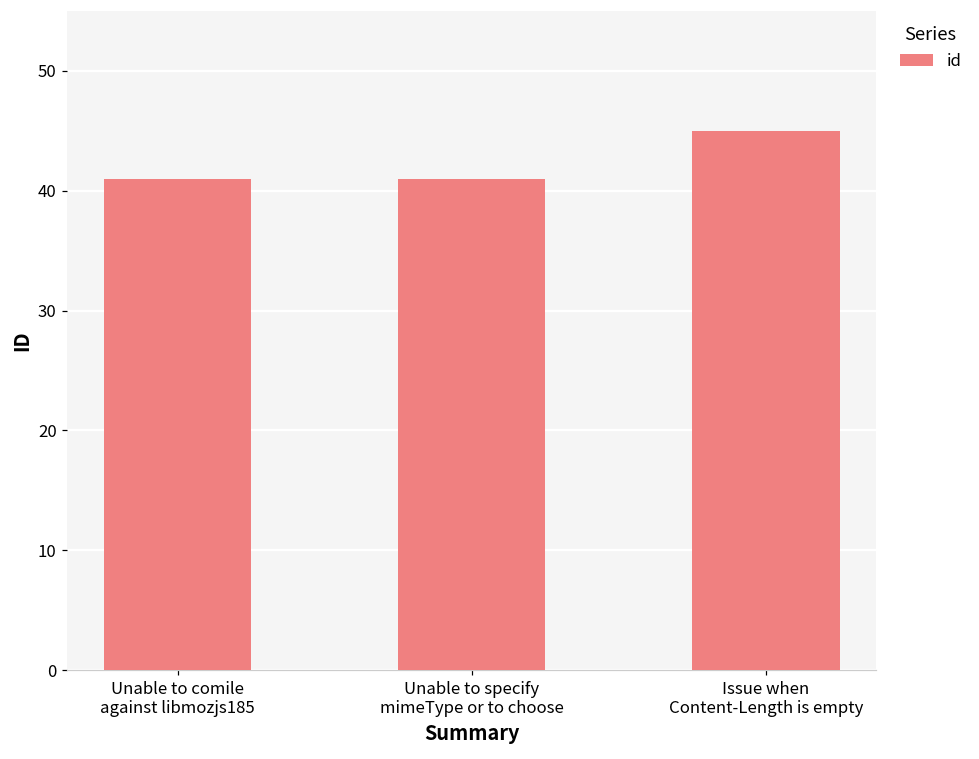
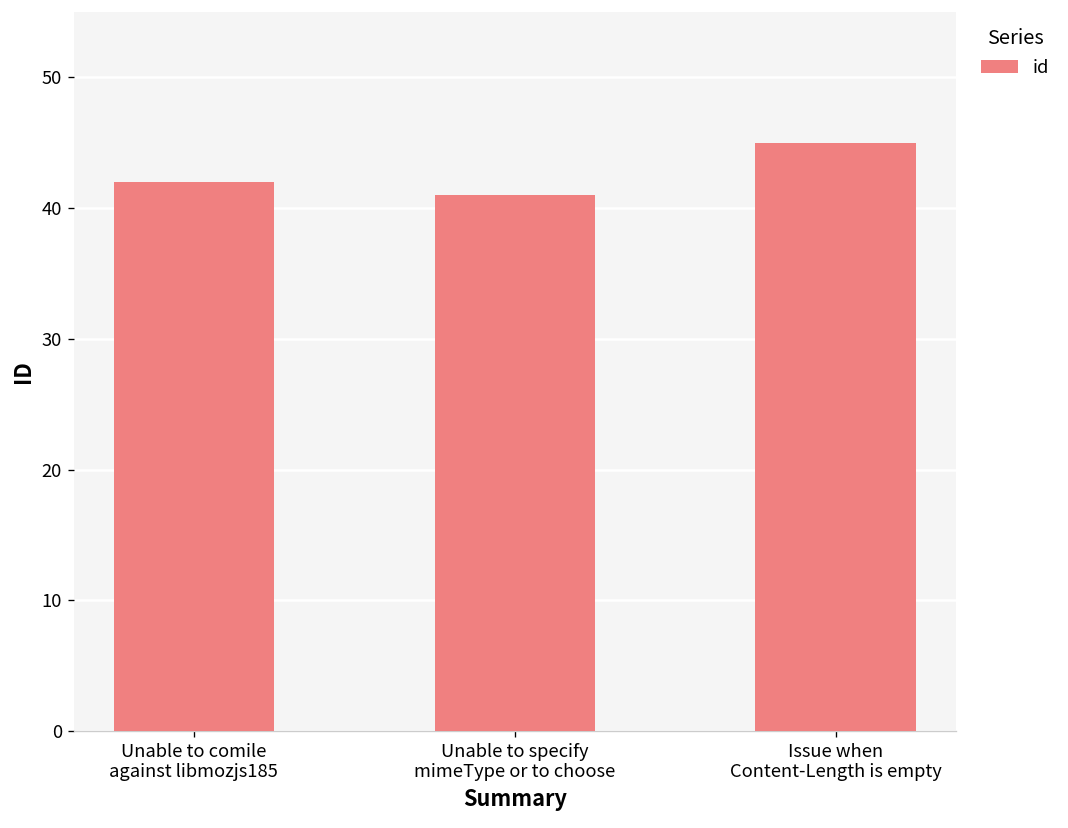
  {
-   "Unable to comile against libmozjs185": 41,
+   "Unable to comile against libmozjs185": 42,
    "Unable to specify mimeType or to choose": 41,
    "Issue when Content-Length is empty": 45
  }
